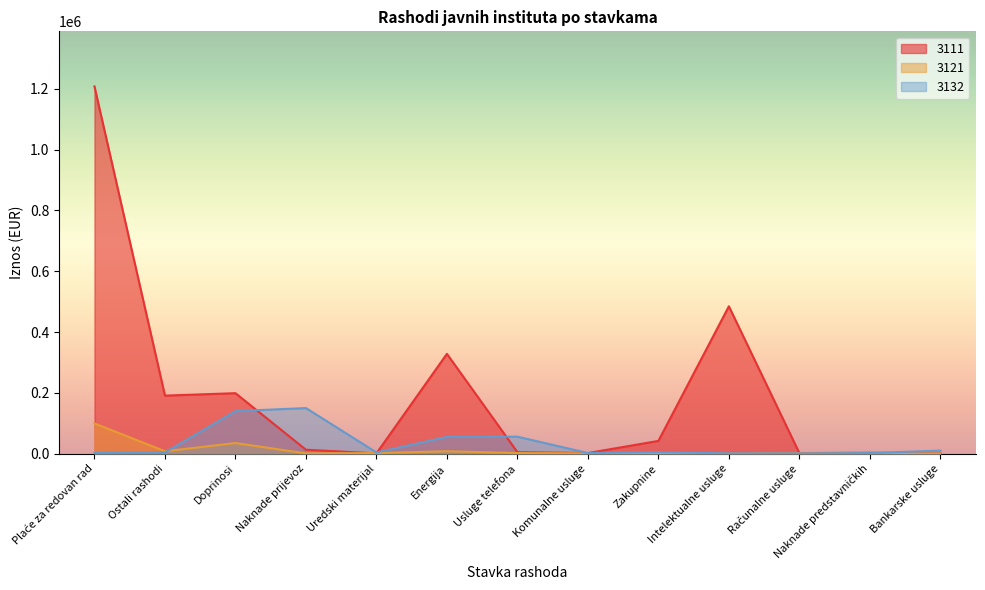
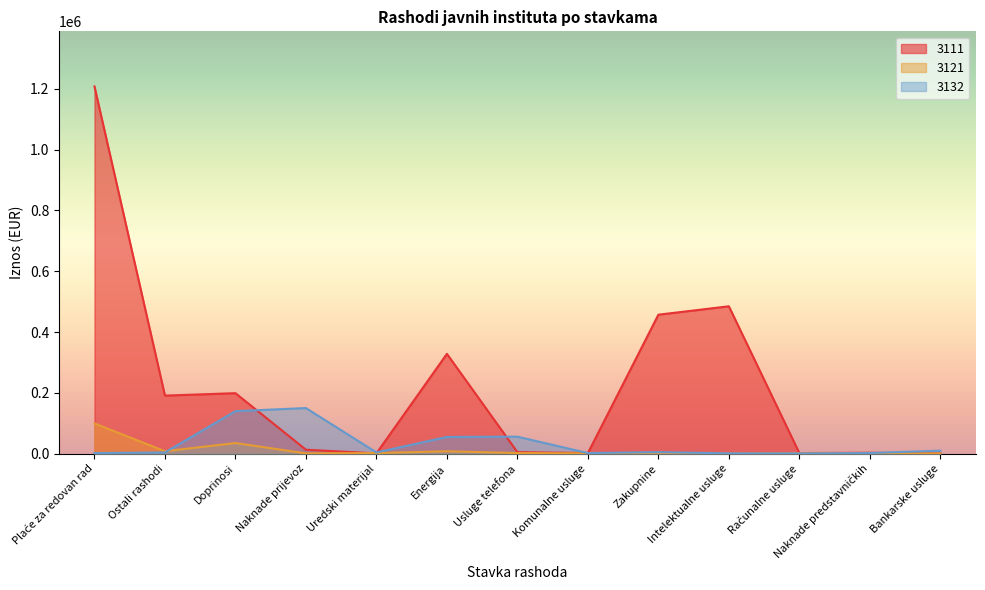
  {
    "3111": {
      "Plaće za redovan rad": 1210000,
      "Ostali rashodi": 190000,
      "Doprinosi": 200000,
      "Naknade prijevoz": 10000,
      "Energija": 330000,
-     "Zakupnine": 40000,
+     "Zakupnine": 460000,
      "Intelektualne usluge": 480000
    },
    "3121": {
      "Plaće za redovan rad": 100000,
      "Doprinosi": 40000,
      "Naknade prijevoz": 0,
      "Energija": 10000
    },
    "3132": {
      "Plaće za redovan rad": 0,
      "Doprinosi": 140000,
      "Naknade prijevoz": 150000,
      "Energija": 60000,
      "Usluge telefona": 60000,
      "Bankarske usluge": 10000
    }
  }
